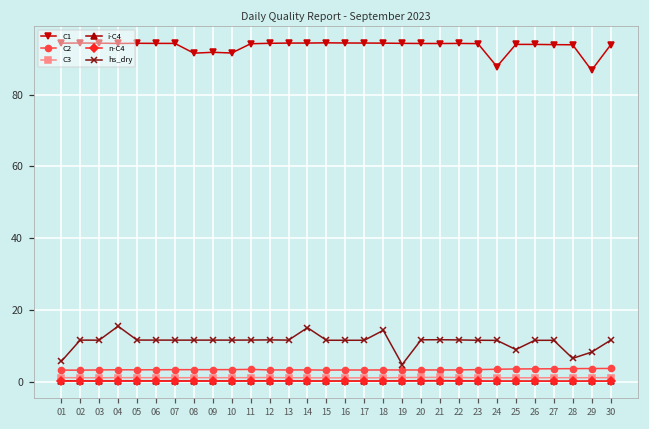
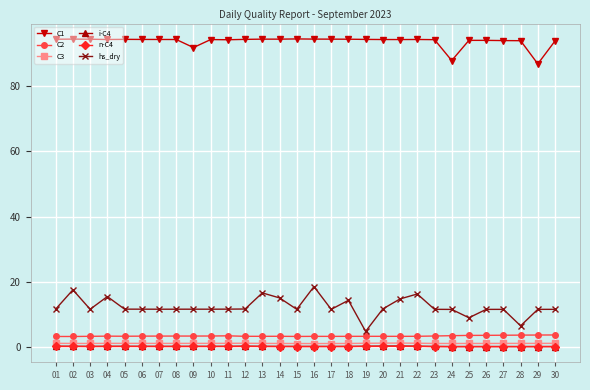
  {
    "C1": {
      "05": 94,
      "06": 94,
      "07": 94,
-     "08": 92,
+     "08": 94,
      "09": 92,
-     "10": 92,
+     "10": 94,
      "11": 94,
      "12": 94,
      "13": 94,
      "14": 94,
      "15": 94,
      "16": 94,
      "17": 94,
      "18": 94,
      "19": 94,
      "20": 94,
      "21": 94,
      "22": 94,
      "23": 94,
      "24": 88,
      "25": 94,
      "26": 94,
      "27": 94,
      "28": 94,
      "29": 87,
      "30": 94
    },
    "C3": {
      "01": 1,
      "02": 1,
      "03": 1,
      "04": 1,
      "05": 1,
      "06": 1,
      "07": 1,
      "08": 1,
      "09": 1,
      "10": 1,
      "11": 1,
      "12": 1,
      "13": 1,
      "14": 1,
      "15": 1,
      "16": 1,
      "17": 1,
      "18": 1,
      "19": 1,
      "20": 1,
      "21": 1,
      "22": 1,
      "23": 1,
      "24": 1,
      "25": 1,
      "26": 1,
      "27": 1,
      "28": 1,
      "29": 1,
      "30": 1
    },
    "hs_dry": {
-     "01": 6,
-     "02": 12,
+     "01": 12,
+     "02": 18,
      "03": 12,
      "04": 15,
      "05": 12,
      "06": 12,
      "07": 12,
      "08": 12,
      "09": 12,
      "10": 12,
      "11": 12,
      "12": 12,
-     "13": 12,
+     "13": 17,
      "14": 15,
      "15": 12,
-     "16": 12,
+     "16": 19,
      "17": 12,
      "18": 14,
      "19": 5,
      "20": 12,
-     "21": 12,
-     "22": 12,
+     "21": 15,
+     "22": 16,
      "23": 12,
      "24": 12,
      "25": 9,
      "26": 12,
      "27": 12,
      "28": 7,
-     "29": 8,
+     "29": 12,
      "30": 12
    }
  }
